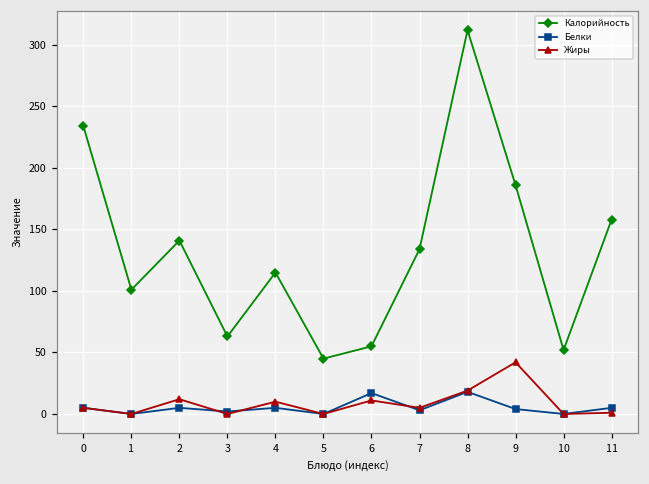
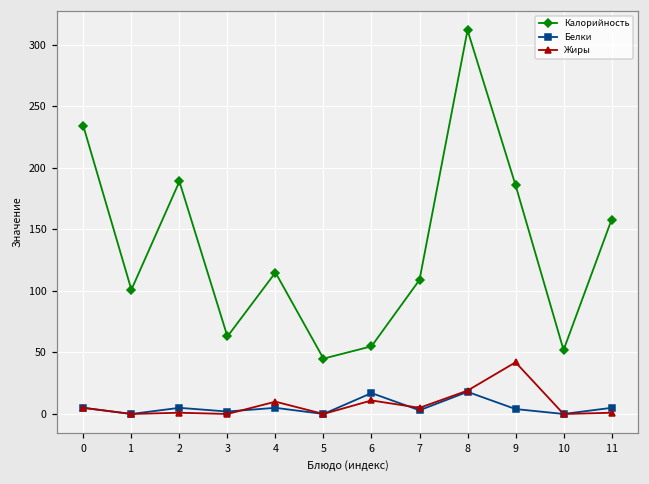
  {
    "Калорийность": {
      "0": 234,
      "1": 101,
-     "2": 141,
+     "2": 189,
      "3": 63,
      "4": 115,
      "5": 45,
      "6": 55,
-     "7": 134,
+     "7": 109,
      "8": 312,
      "9": 186,
      "10": 52,
      "11": 158
    },
    "Белки": {
      "2": 5,
      "4": 5,
      "6": 17,
      "9": 4,
      "11": 5
    },
    "Жиры": {
-     "2": 12,
+     "2": 1,
      "4": 10,
      "6": 11,
      "9": 42,
      "11": 1
    }
  }
